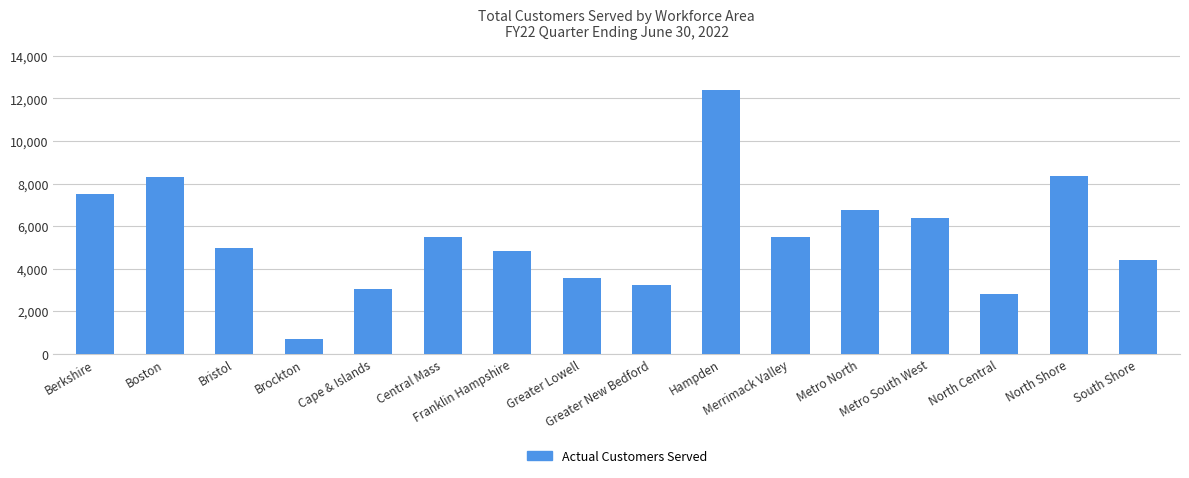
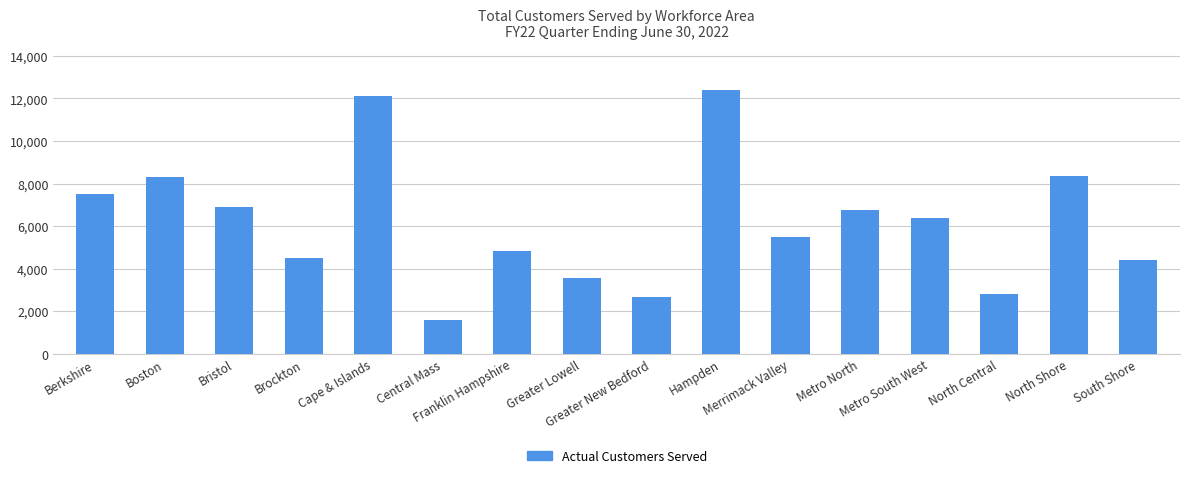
  {
    "Berkshire": "7,500",
    "Boston": "8,300",
-   "Bristol": "5,000",
-   "Brockton": "700",
-   "Cape & Islands": "3,100",
-   "Central Mass": "5,500",
+   "Bristol": "6,900",
+   "Brockton": "4,500",
+   "Cape & Islands": "12,100",
+   "Central Mass": "1,600",
    "Franklin Hampshire": "4,800",
    "Greater Lowell": "3,600",
-   "Greater New Bedford": "3,200",
+   "Greater New Bedford": "2,700",
    "Hampden": "12,400",
    "Merrimack Valley": "5,500",
    "Metro North": "6,800",
    "Metro South West": "6,400",
    "North Central": "2,800",
    "North Shore": "8,300",
    "South Shore": "4,400"
  }
